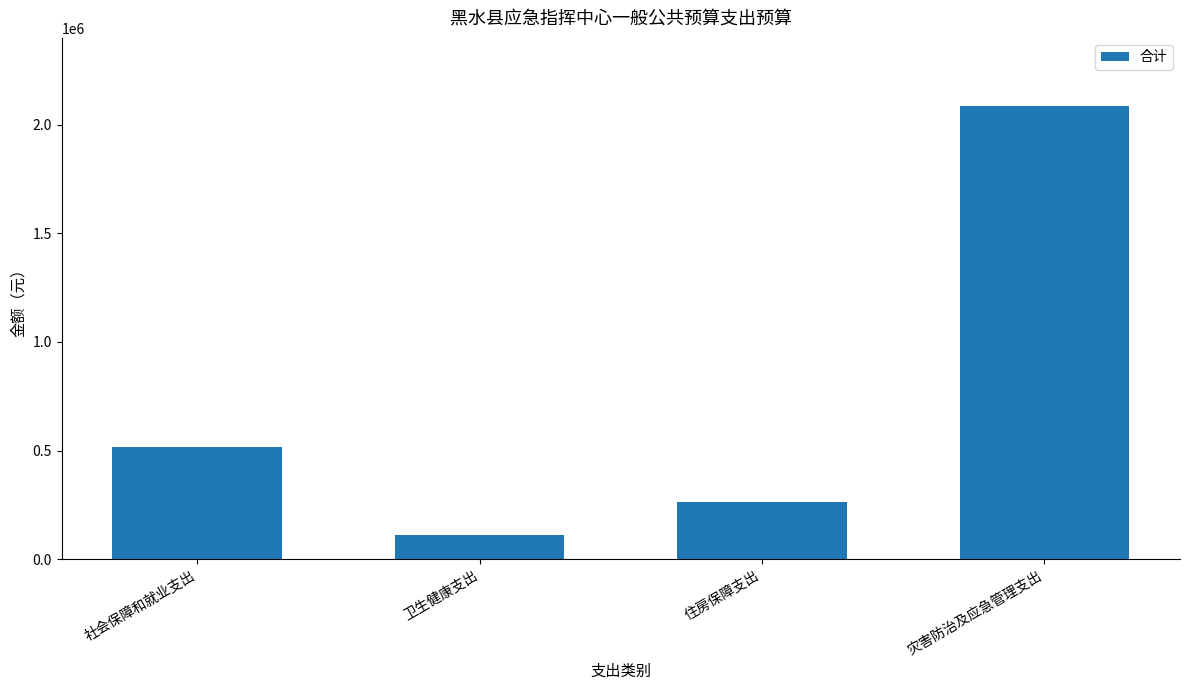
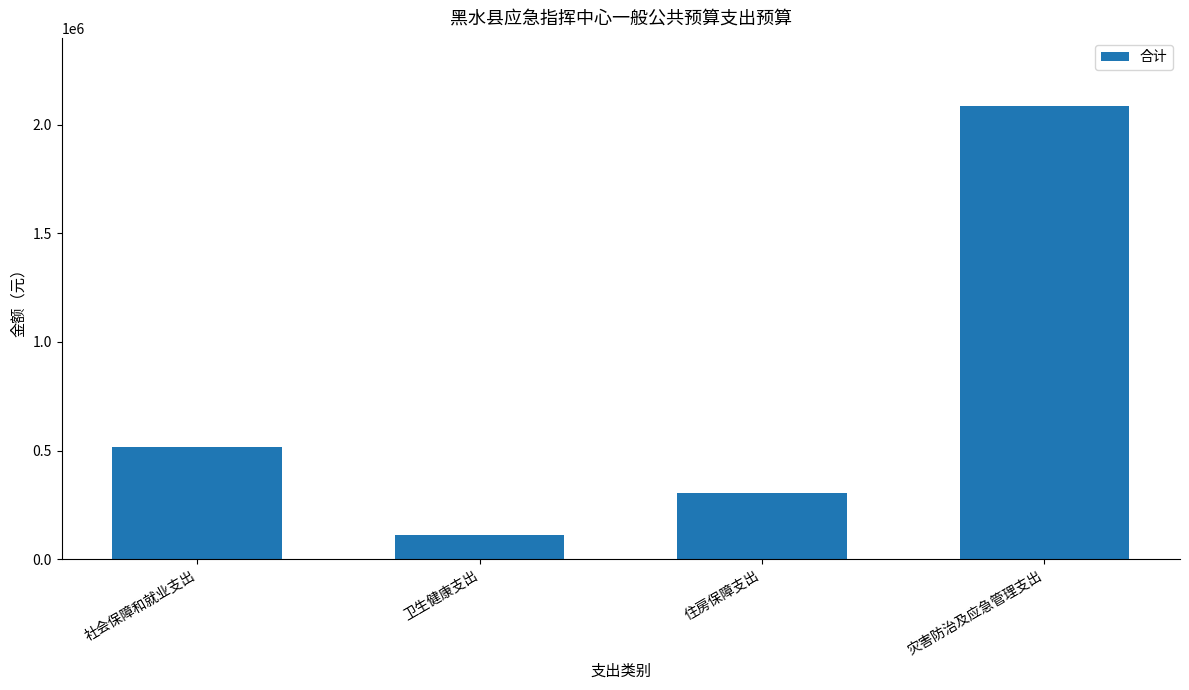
  {
    "社会保障和就业支出": 510000,
    "卫生健康支出": 110000,
-   "住房保障支出": 260000,
+   "住房保障支出": 300000,
    "灾害防治及应急管理支出": 2090000
  }
